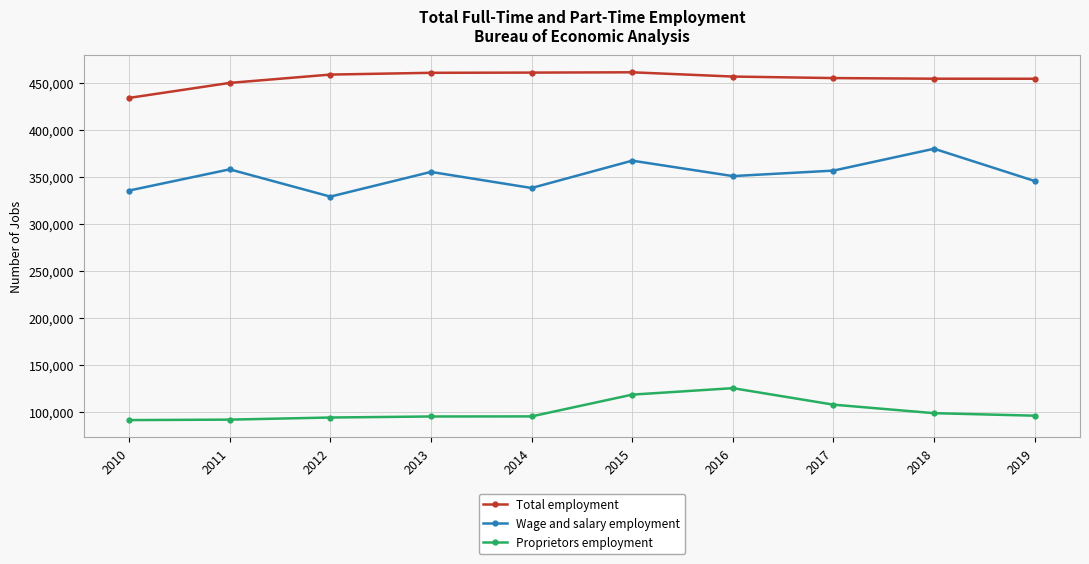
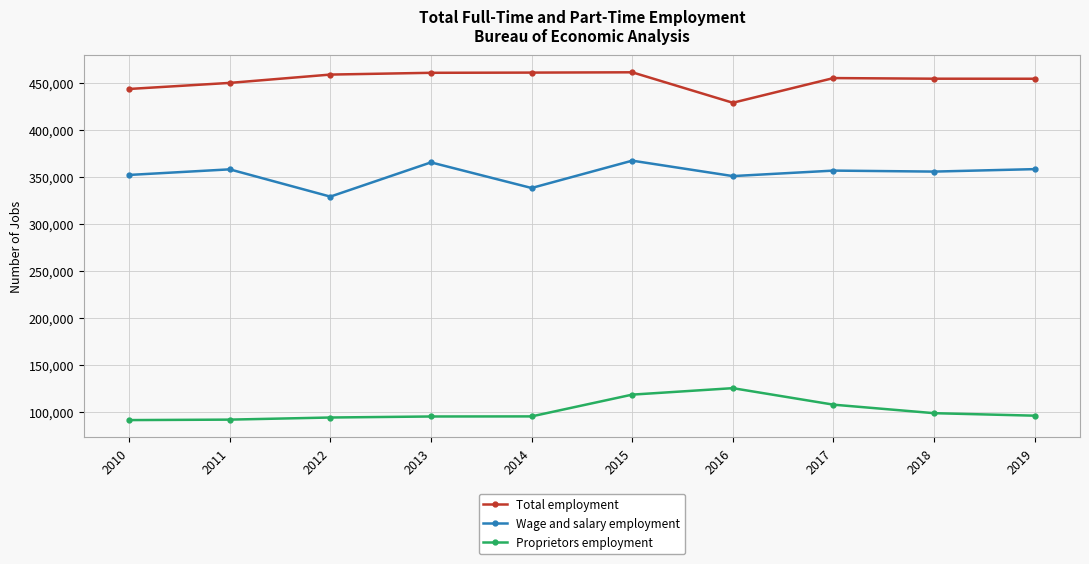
  {
    "Total employment": {
-     "2010": "430,000",
+     "2010": "440,000",
      "2011": "450,000",
      "2012": "460,000",
      "2013": "460,000",
      "2014": "460,000",
      "2015": "460,000",
-     "2016": "460,000",
+     "2016": "430,000",
      "2017": "460,000",
      "2018": "450,000",
      "2019": "450,000"
    },
    "Wage and salary employment": {
-     "2010": "340,000",
+     "2010": "350,000",
      "2011": "360,000",
      "2012": "330,000",
-     "2013": "360,000",
+     "2013": "370,000",
      "2014": "340,000",
      "2015": "370,000",
      "2016": "350,000",
      "2017": "360,000",
-     "2018": "380,000",
-     "2019": "350,000"
+     "2018": "360,000",
+     "2019": "360,000"
    },
    "Proprietors employment": {
      "2010": "90,000",
      "2011": "90,000",
      "2012": "90,000",
      "2013": "100,000",
      "2014": "100,000",
      "2015": "120,000",
      "2016": "130,000",
      "2017": "110,000",
      "2018": "100,000",
      "2019": "100,000"
    }
  }
